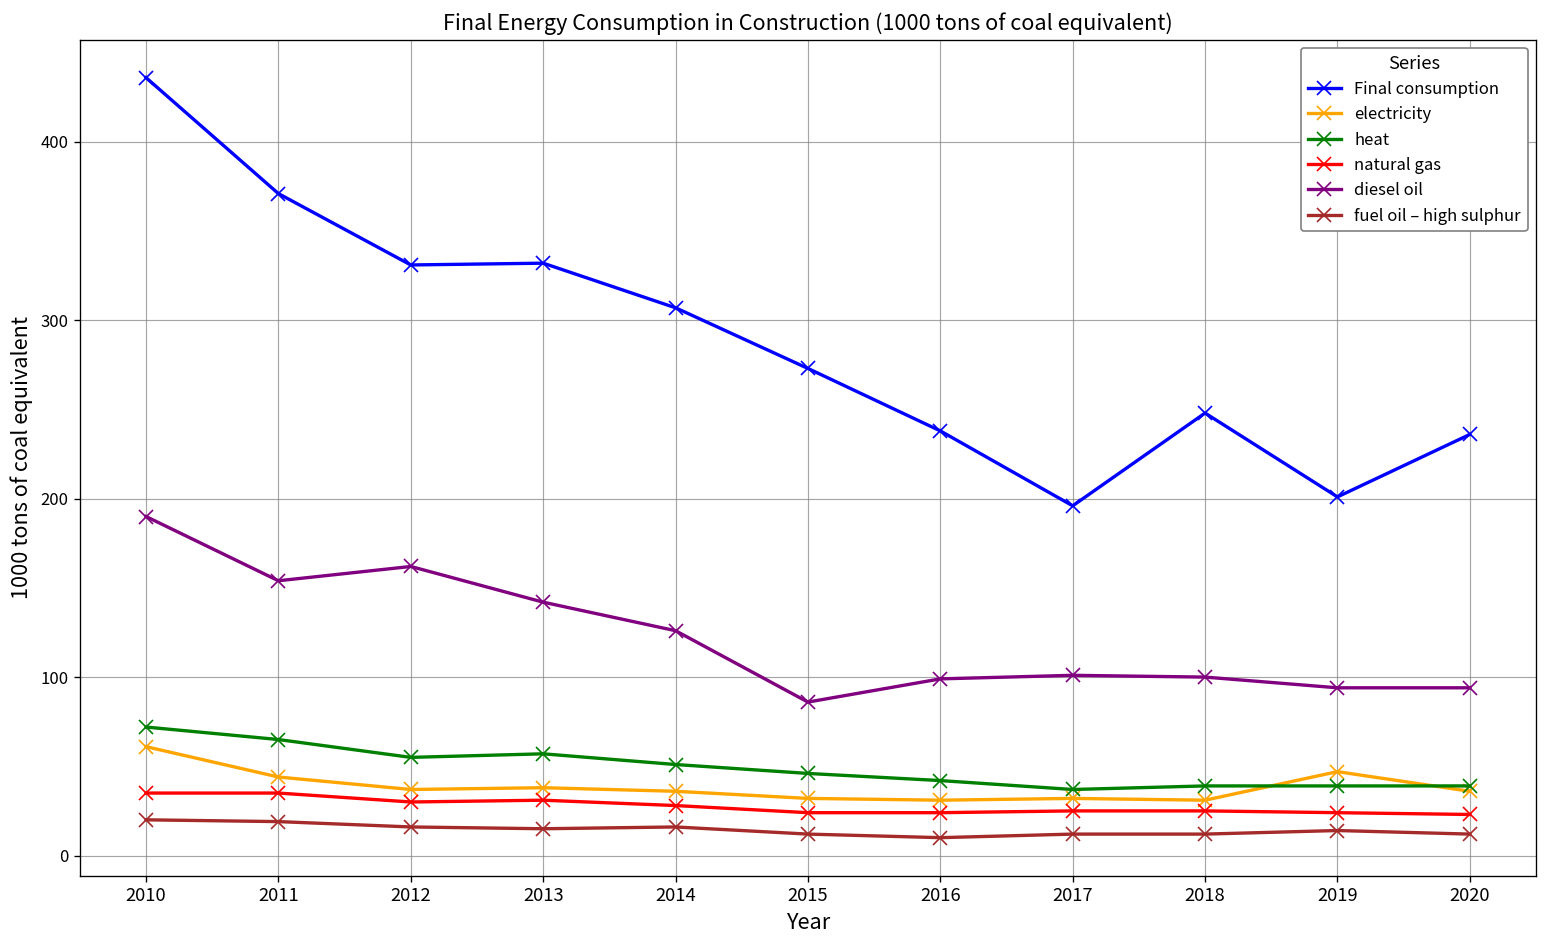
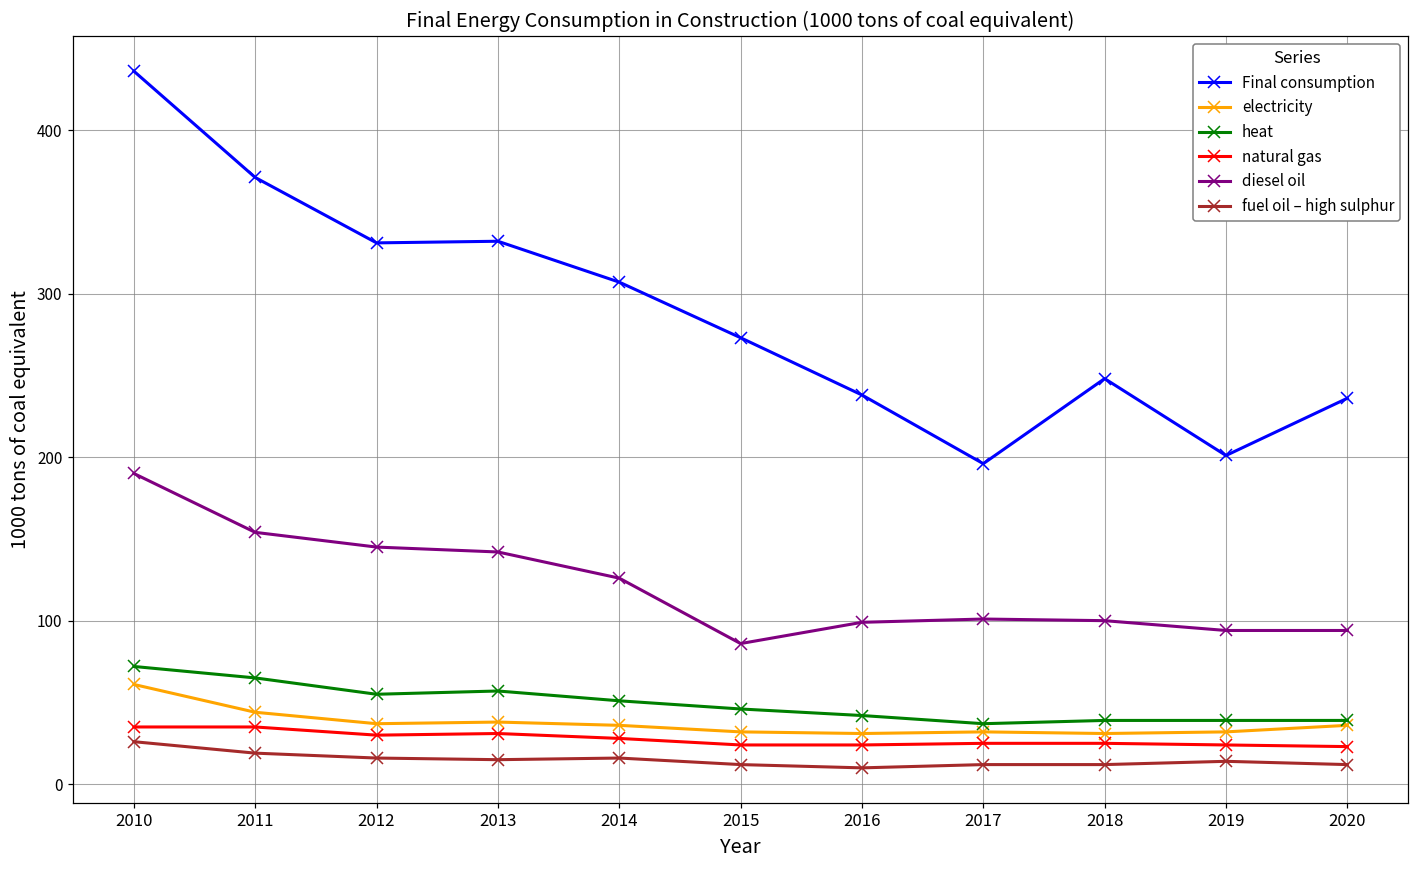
  {
    "Final consumption": {
      "2010": 436,
      "2011": 371,
      "2012": 331,
      "2013": 332,
      "2014": 307,
      "2015": 273,
      "2016": 238,
      "2017": 196,
      "2018": 248,
      "2019": 201,
      "2020": 236
    },
    "electricity": {
      "2010": 61,
      "2011": 44,
      "2012": 37,
      "2013": 38,
      "2014": 36,
      "2015": 32,
      "2016": 31,
      "2017": 32,
      "2018": 31,
-     "2019": 47,
+     "2019": 32,
      "2020": 36
    },
    "heat": {
      "2010": 72,
      "2011": 65,
      "2012": 55,
      "2013": 57,
      "2014": 51,
      "2015": 46,
      "2016": 42,
      "2017": 37,
      "2018": 39,
      "2019": 39,
      "2020": 39
    },
    "natural gas": {
      "2010": 35,
      "2011": 35,
      "2012": 30,
      "2013": 31,
      "2014": 28,
      "2015": 24,
      "2016": 24,
      "2017": 25,
      "2018": 25,
      "2019": 24,
      "2020": 23
    },
    "diesel oil": {
      "2010": 190,
      "2011": 154,
-     "2012": 162,
+     "2012": 145,
      "2013": 142,
      "2014": 126,
      "2015": 86,
      "2016": 99,
      "2017": 101,
      "2018": 100,
      "2019": 94,
      "2020": 94
    },
    "fuel oil – high sulphur": {
-     "2010": 20,
+     "2010": 26,
      "2011": 19,
      "2012": 16,
      "2013": 15,
      "2014": 16,
      "2015": 12,
      "2016": 10,
      "2017": 12,
      "2018": 12,
      "2019": 14,
      "2020": 12
    }
  }
